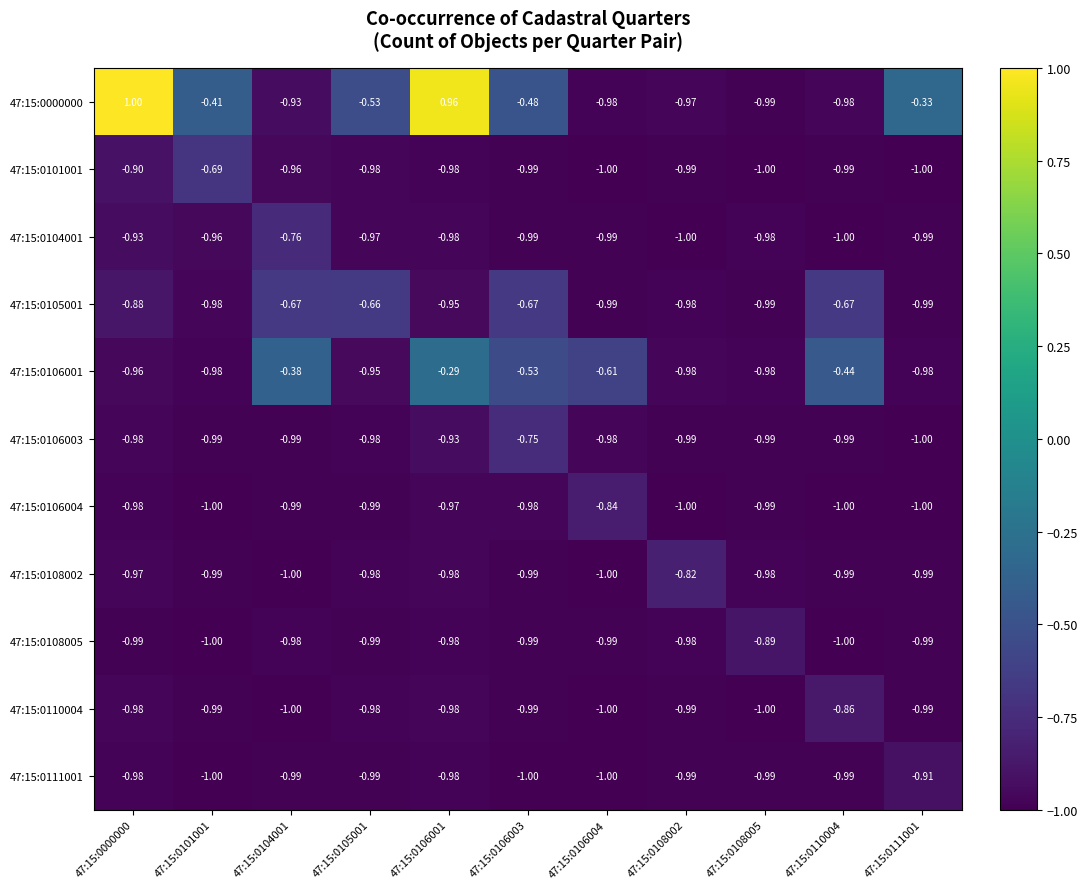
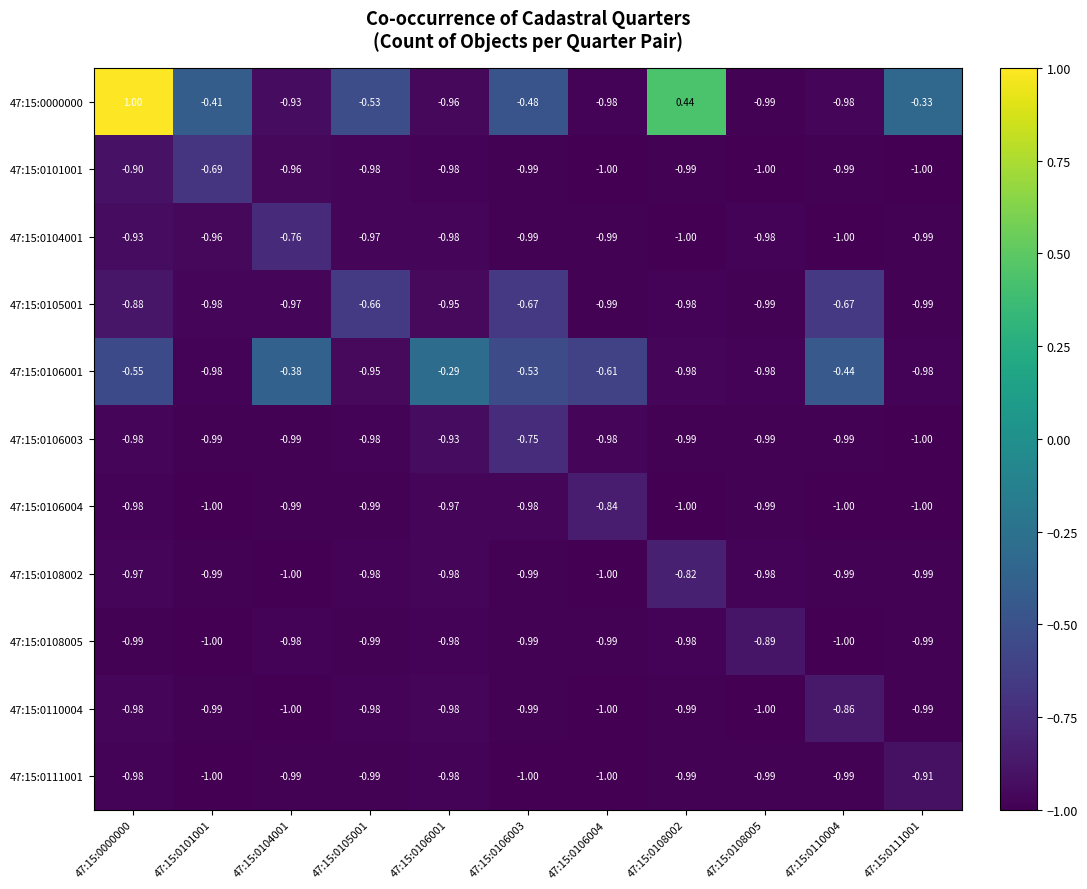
  {
    "47:15:0000000": {
      "47:15:0000000": 1.00,
      "47:15:0101001": -0.41,
      "47:15:0104001": -0.93,
      "47:15:0105001": -0.53,
-     "47:15:0106001": 0.96,
+     "47:15:0106001": -0.96,
      "47:15:0106003": -0.48,
      "47:15:0106004": -0.98,
-     "47:15:0108002": -0.97,
+     "47:15:0108002": 0.44,
      "47:15:0108005": -0.99,
      "47:15:0110004": -0.98,
      "47:15:0111001": -0.33
    },
    "47:15:0101001": {
      "47:15:0000000": -0.90,
      "47:15:0101001": -0.69,
      "47:15:0104001": -0.96,
      "47:15:0105001": -0.98,
      "47:15:0106001": -0.98,
      "47:15:0106003": -0.99,
      "47:15:0106004": -1.00,
      "47:15:0108002": -0.99,
      "47:15:0108005": -1.00,
      "47:15:0110004": -0.99,
      "47:15:0111001": -1.00
    },
    "47:15:0104001": {
      "47:15:0000000": -0.93,
      "47:15:0101001": -0.96,
      "47:15:0104001": -0.76,
      "47:15:0105001": -0.97,
      "47:15:0106001": -0.98,
      "47:15:0106003": -0.99,
      "47:15:0106004": -0.99,
      "47:15:0108002": -1.00,
      "47:15:0108005": -0.98,
      "47:15:0110004": -1.00,
      "47:15:0111001": -0.99
    },
    "47:15:0105001": {
      "47:15:0000000": -0.88,
      "47:15:0101001": -0.98,
-     "47:15:0104001": -0.67,
+     "47:15:0104001": -0.97,
      "47:15:0105001": -0.66,
      "47:15:0106001": -0.95,
      "47:15:0106003": -0.67,
      "47:15:0106004": -0.99,
      "47:15:0108002": -0.98,
      "47:15:0108005": -0.99,
      "47:15:0110004": -0.67,
      "47:15:0111001": -0.99
    },
    "47:15:0106001": {
-     "47:15:0000000": -0.96,
+     "47:15:0000000": -0.55,
      "47:15:0101001": -0.98,
      "47:15:0104001": -0.38,
      "47:15:0105001": -0.95,
      "47:15:0106001": -0.29,
      "47:15:0106003": -0.53,
      "47:15:0106004": -0.61,
      "47:15:0108002": -0.98,
      "47:15:0108005": -0.98,
      "47:15:0110004": -0.44,
      "47:15:0111001": -0.98
    },
    "47:15:0106003": {
      "47:15:0000000": -0.98,
      "47:15:0101001": -0.99,
      "47:15:0104001": -0.99,
      "47:15:0105001": -0.98,
      "47:15:0106001": -0.93,
      "47:15:0106003": -0.75,
      "47:15:0106004": -0.98,
      "47:15:0108002": -0.99,
      "47:15:0108005": -0.99,
      "47:15:0110004": -0.99,
      "47:15:0111001": -1.00
    },
    "47:15:0106004": {
      "47:15:0000000": -0.98,
      "47:15:0101001": -1.00,
      "47:15:0104001": -0.99,
      "47:15:0105001": -0.99,
      "47:15:0106001": -0.97,
      "47:15:0106003": -0.98,
      "47:15:0106004": -0.84,
      "47:15:0108002": -1.00,
      "47:15:0108005": -0.99,
      "47:15:0110004": -1.00,
      "47:15:0111001": -1.00
    },
    "47:15:0108002": {
      "47:15:0000000": -0.97,
      "47:15:0101001": -0.99,
      "47:15:0104001": -1.00,
      "47:15:0105001": -0.98,
      "47:15:0106001": -0.98,
      "47:15:0106003": -0.99,
      "47:15:0106004": -1.00,
      "47:15:0108002": -0.82,
      "47:15:0108005": -0.98,
      "47:15:0110004": -0.99,
      "47:15:0111001": -0.99
    },
    "47:15:0108005": {
      "47:15:0000000": -0.99,
      "47:15:0101001": -1.00,
      "47:15:0104001": -0.98,
      "47:15:0105001": -0.99,
      "47:15:0106001": -0.98,
      "47:15:0106003": -0.99,
      "47:15:0106004": -0.99,
      "47:15:0108002": -0.98,
      "47:15:0108005": -0.89,
      "47:15:0110004": -1.00,
      "47:15:0111001": -0.99
    },
    "47:15:0110004": {
      "47:15:0000000": -0.98,
      "47:15:0101001": -0.99,
      "47:15:0104001": -1.00,
      "47:15:0105001": -0.98,
      "47:15:0106001": -0.98,
      "47:15:0106003": -0.99,
      "47:15:0106004": -1.00,
      "47:15:0108002": -0.99,
      "47:15:0108005": -1.00,
      "47:15:0110004": -0.86,
      "47:15:0111001": -0.99
    },
    "47:15:0111001": {
      "47:15:0000000": -0.98,
      "47:15:0101001": -1.00,
      "47:15:0104001": -0.99,
      "47:15:0105001": -0.99,
      "47:15:0106001": -0.98,
      "47:15:0106003": -1.00,
      "47:15:0106004": -1.00,
      "47:15:0108002": -0.99,
      "47:15:0108005": -0.99,
      "47:15:0110004": -0.99,
      "47:15:0111001": -0.91
    }
  }
